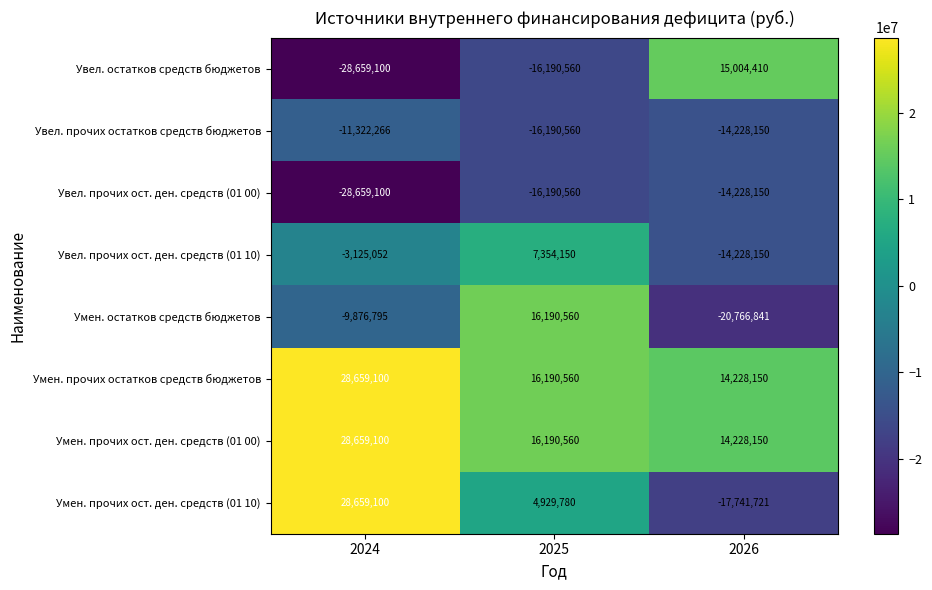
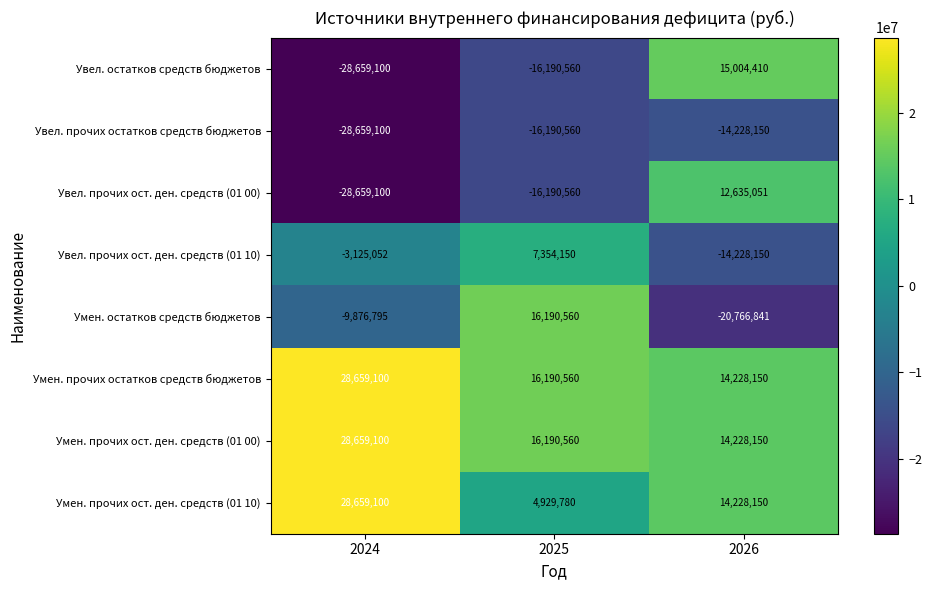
  {
    "Увел. остатков средств бюджетов": {
      "2024": "-28,659,100",
      "2025": "-16,190,560",
      "2026": "15,004,410"
    },
    "Увел. прочих остатков средств бюджетов": {
-     "2024": "-11,322,266",
+     "2024": "-28,659,100",
      "2025": "-16,190,560",
      "2026": "-14,228,150"
    },
    "Увел. прочих ост. ден. средств (01 00)": {
      "2024": "-28,659,100",
      "2025": "-16,190,560",
-     "2026": "-14,228,150"
+     "2026": "12,635,051"
    },
    "Увел. прочих ост. ден. средств (01 10)": {
      "2024": "-3,125,052",
      "2025": "7,354,150",
      "2026": "-14,228,150"
    },
    "Умен. остатков средств бюджетов": {
      "2024": "-9,876,795",
      "2025": "16,190,560",
      "2026": "-20,766,841"
    },
    "Умен. прочих остатков средств бюджетов": {
      "2024": "28,659,100",
      "2025": "16,190,560",
      "2026": "14,228,150"
    },
    "Умен. прочих ост. ден. средств (01 00)": {
      "2024": "28,659,100",
      "2025": "16,190,560",
      "2026": "14,228,150"
    },
    "Умен. прочих ост. ден. средств (01 10)": {
      "2024": "28,659,100",
      "2025": "4,929,780",
-     "2026": "-17,741,721"
+     "2026": "14,228,150"
    }
  }
